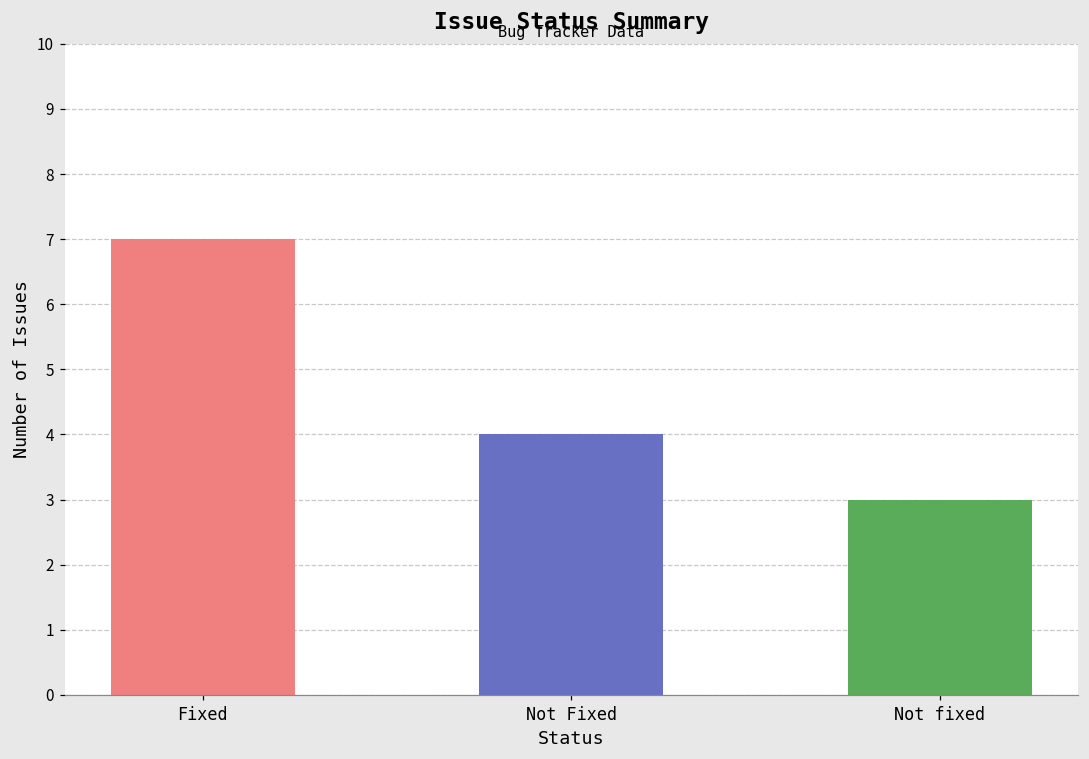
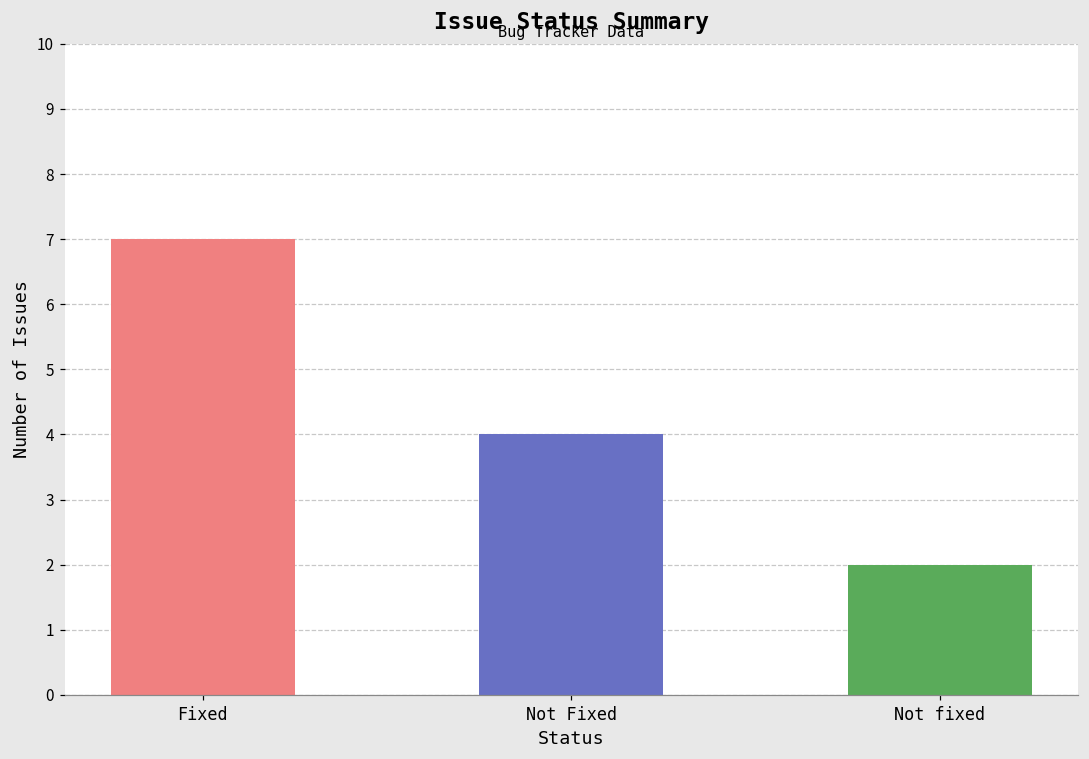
  {
    "Fixed": 7,
    "Not Fixed": 4,
-   "Not fixed": 3
+   "Not fixed": 2
  }
